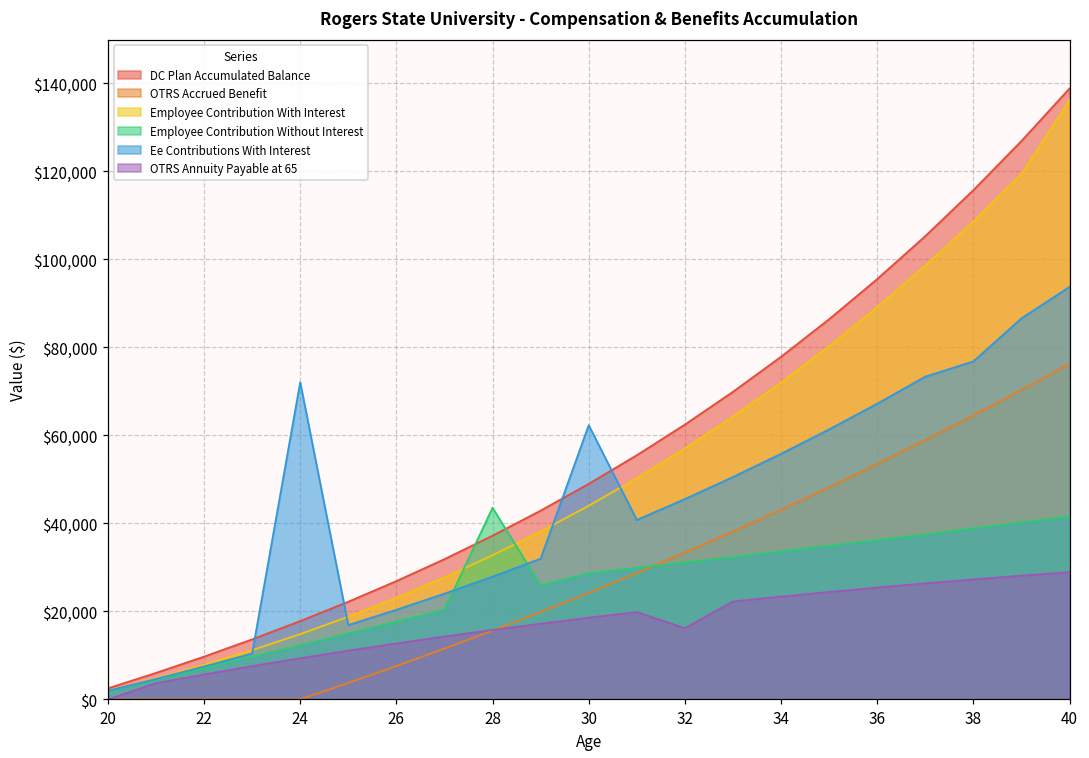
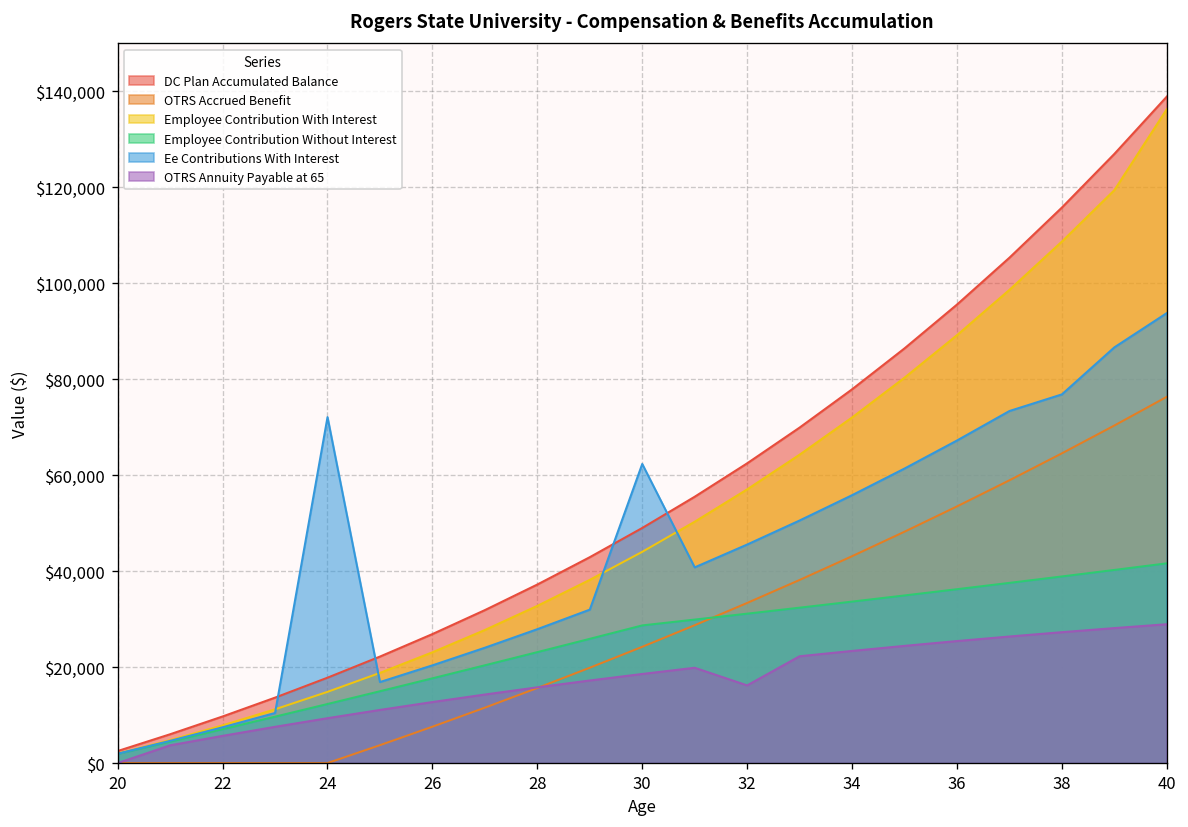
  {
    "Employee Contribution With Interest": {
      "24": "$15,000",
      "26": "$23,000",
      "28": "$33,000",
      "30": "$44,000",
      "32": "$57,000",
      "34": "$72,000",
      "36": "$89,000",
      "38": "$109,000",
      "40": "$136,000"
    },
    "Employee Contribution Without Interest": {
      "24": "$12,000",
      "26": "$18,000",
-     "28": "$44,000",
+     "28": "$23,000",
      "30": "$29,000",
      "32": "$31,000",
      "34": "$34,000",
      "36": "$36,000",
      "38": "$39,000",
      "40": "$42,000"
    },
    "Ee Contributions With Interest": {
      "24": "$72,000",
      "26": "$20,000",
      "28": "$28,000",
      "30": "$62,000",
      "32": "$46,000",
      "34": "$56,000",
      "36": "$67,000",
      "38": "$77,000",
      "40": "$94,000"
    },
    "OTRS Annuity Payable at 65": {
      "22": "$6,000",
      "24": "$9,000",
      "26": "$13,000",
      "30": "$19,000",
      "32": "$16,000",
      "34": "$23,000",
      "36": "$25,000",
      "38": "$27,000",
      "40": "$29,000"
    }
  }
